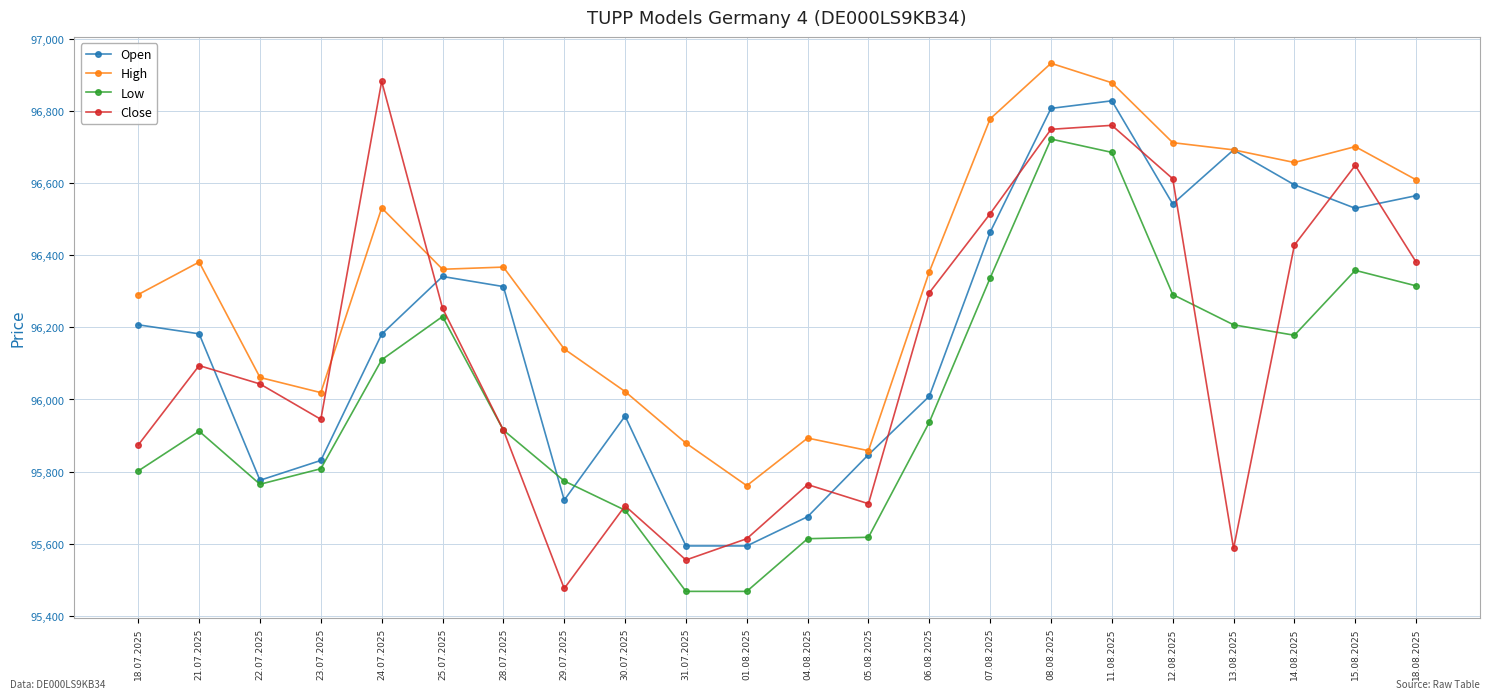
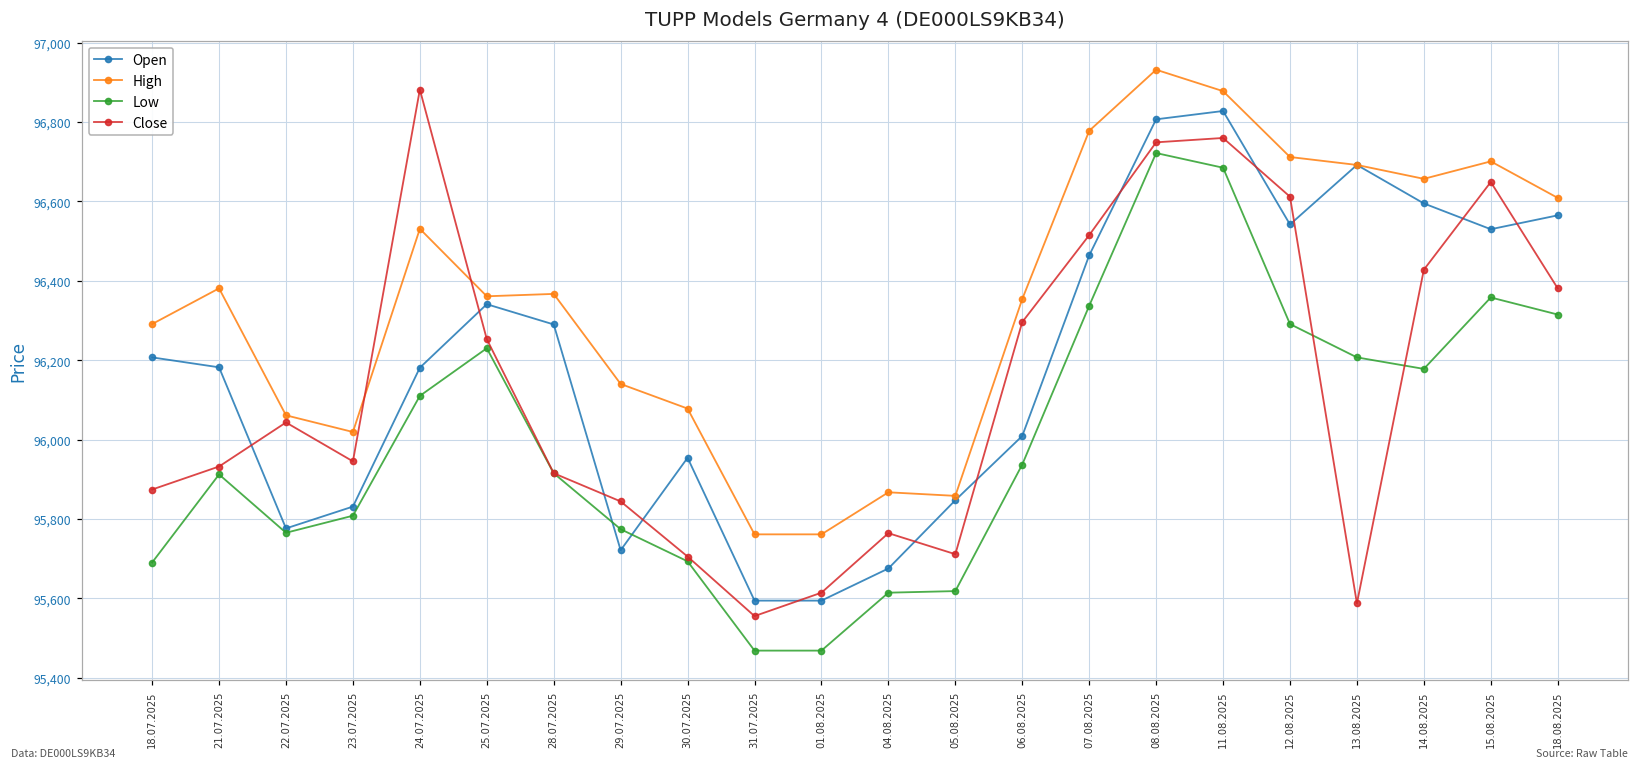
  {
    "Open": {
      "18.07.2025": "96,210",
      "21.07.2025": "96,180",
      "22.07.2025": "95,780",
      "23.07.2025": "95,830",
      "24.07.2025": "96,180",
      "25.07.2025": "96,340",
-     "28.07.2025": "96,310",
+     "28.07.2025": "96,290",
      "29.07.2025": "95,720",
      "30.07.2025": "95,950",
      "31.07.2025": "95,590",
      "01.08.2025": "95,590",
      "04.08.2025": "95,680",
      "05.08.2025": "95,850",
      "06.08.2025": "96,010",
      "07.08.2025": "96,460",
      "08.08.2025": "96,810",
      "11.08.2025": "96,830",
      "12.08.2025": "96,540",
      "14.08.2025": "96,600",
      "15.08.2025": "96,530",
      "18.08.2025": "96,570"
    },
    "High": {
      "18.07.2025": "96,290",
      "21.07.2025": "96,380",
      "22.07.2025": "96,060",
      "23.07.2025": "96,020",
      "24.07.2025": "96,530",
      "25.07.2025": "96,360",
      "28.07.2025": "96,370",
      "29.07.2025": "96,140",
-     "30.07.2025": "96,020",
-     "31.07.2025": "95,880",
+     "30.07.2025": "96,080",
+     "31.07.2025": "95,760",
      "01.08.2025": "95,760",
-     "04.08.2025": "95,890",
+     "04.08.2025": "95,870",
      "05.08.2025": "95,860",
      "06.08.2025": "96,350",
      "07.08.2025": "96,780",
      "08.08.2025": "96,930",
      "11.08.2025": "96,880",
      "12.08.2025": "96,710",
      "14.08.2025": "96,660",
      "15.08.2025": "96,700",
      "18.08.2025": "96,610"
    },
    "Low": {
-     "18.07.2025": "95,800",
+     "18.07.2025": "95,690",
      "21.07.2025": "95,910",
      "22.07.2025": "95,770",
      "23.07.2025": "95,810",
      "24.07.2025": "96,110",
      "25.07.2025": "96,230",
      "29.07.2025": "95,770",
      "30.07.2025": "95,690",
      "31.07.2025": "95,470",
      "01.08.2025": "95,470",
      "04.08.2025": "95,610",
      "05.08.2025": "95,620",
      "06.08.2025": "95,940",
      "07.08.2025": "96,340",
      "08.08.2025": "96,720",
      "11.08.2025": "96,690",
      "12.08.2025": "96,290",
      "13.08.2025": "96,210",
      "14.08.2025": "96,180",
      "15.08.2025": "96,360",
      "18.08.2025": "96,320"
    },
    "Close": {
      "18.07.2025": "95,870",
-     "21.07.2025": "96,090",
+     "21.07.2025": "95,930",
      "22.07.2025": "96,040",
      "23.07.2025": "95,950",
      "24.07.2025": "96,880",
      "25.07.2025": "96,250",
-     "29.07.2025": "95,480",
+     "29.07.2025": "95,840",
      "30.07.2025": "95,710",
      "31.07.2025": "95,560",
      "01.08.2025": "95,610",
      "04.08.2025": "95,760",
      "05.08.2025": "95,710",
      "06.08.2025": "96,300",
      "07.08.2025": "96,520",
      "08.08.2025": "96,750",
      "11.08.2025": "96,760",
      "12.08.2025": "96,610",
      "13.08.2025": "95,590",
      "14.08.2025": "96,430",
      "15.08.2025": "96,650",
      "18.08.2025": "96,380"
    }
  }
